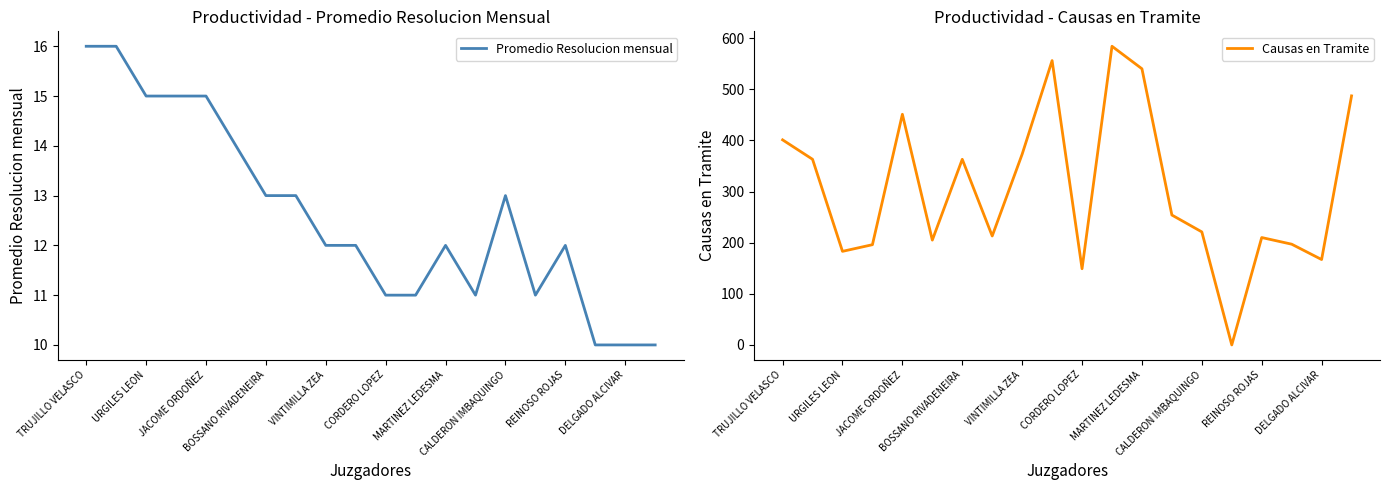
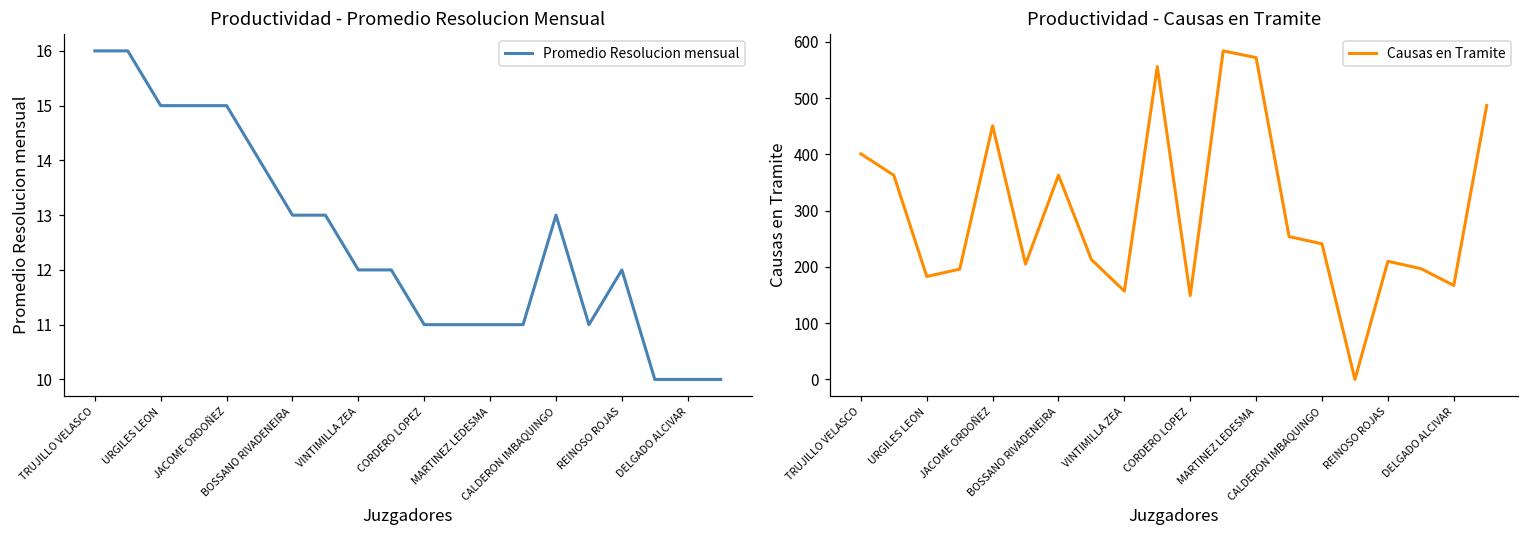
  {
    "Productividad - Promedio Resolucion Mensual": {
      "TRUJILLO VELASCO": 16,
      "URGILES LEON": 15,
      "JACOME ORDOÑEZ": 15,
      "BOSSANO RIVADENEIRA": 13,
      "VINTIMILLA ZEA": 12,
      "CORDERO LOPEZ": 11,
-     "MARTINEZ LEDESMA": 12,
+     "MARTINEZ LEDESMA": 11,
      "CALDERON IMBAQUINGO": 13,
      "REINOSO ROJAS": 12,
      "DELGADO ALCIVAR": 10
    },
    "Productividad - Causas en Tramite": {
      "TRUJILLO VELASCO": 400,
      "URGILES LEON": 180,
      "JACOME ORDOÑEZ": 450,
      "BOSSANO RIVADENEIRA": 360,
-     "VINTIMILLA ZEA": 370,
+     "VINTIMILLA ZEA": 160,
      "CORDERO LOPEZ": 150,
-     "MARTINEZ LEDESMA": 540,
-     "CALDERON IMBAQUINGO": 220,
+     "MARTINEZ LEDESMA": 570,
+     "CALDERON IMBAQUINGO": 240,
      "REINOSO ROJAS": 210,
      "DELGADO ALCIVAR": 170
    }
  }
